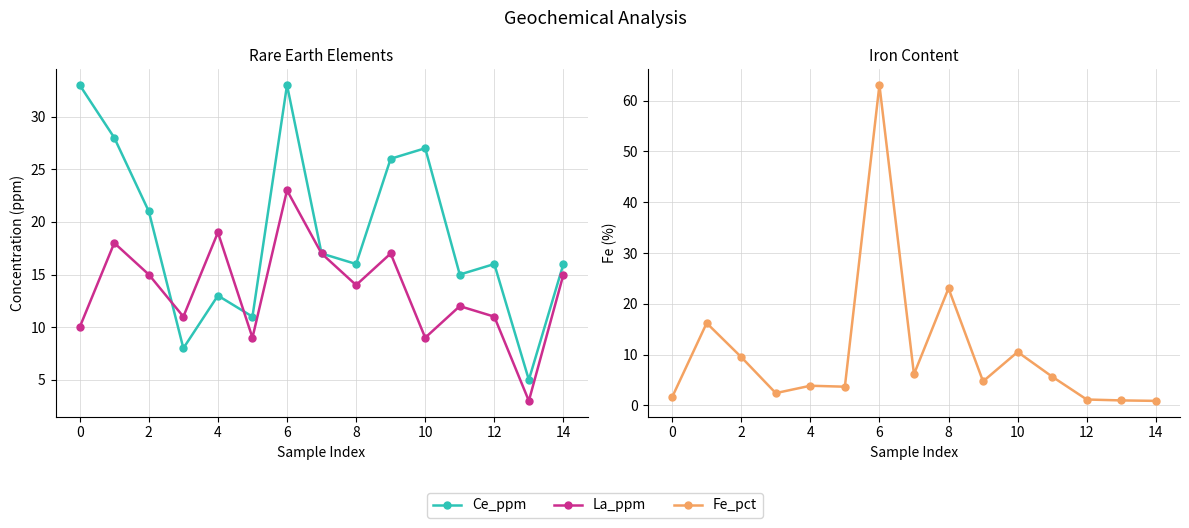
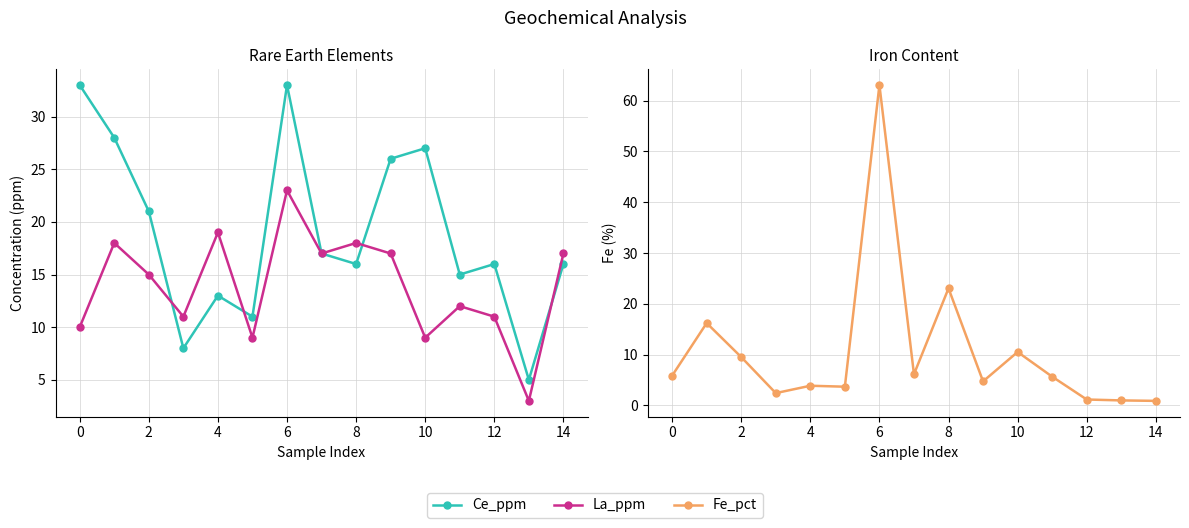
  {
    "Rare Earth Elements": {
      "Ce_ppm": {
        "0": 33,
        "2": 21,
        "4": 13,
        "6": 33,
        "8": 16,
        "10": 27,
        "12": 16,
        "14": 16
      },
      "La_ppm": {
        "0": 10,
        "2": 15,
        "4": 19,
        "6": 23,
-       "8": 14,
+       "8": 18,
        "10": 9,
        "12": 11,
-       "14": 15
+       "14": 17
      }
    },
    "Iron Content": {
-     "0": 2,
+     "0": 6,
      "2": 10,
      "4": 4,
      "6": 63,
      "8": 23,
      "10": 11,
      "12": 1,
      "14": 1
    }
  }
